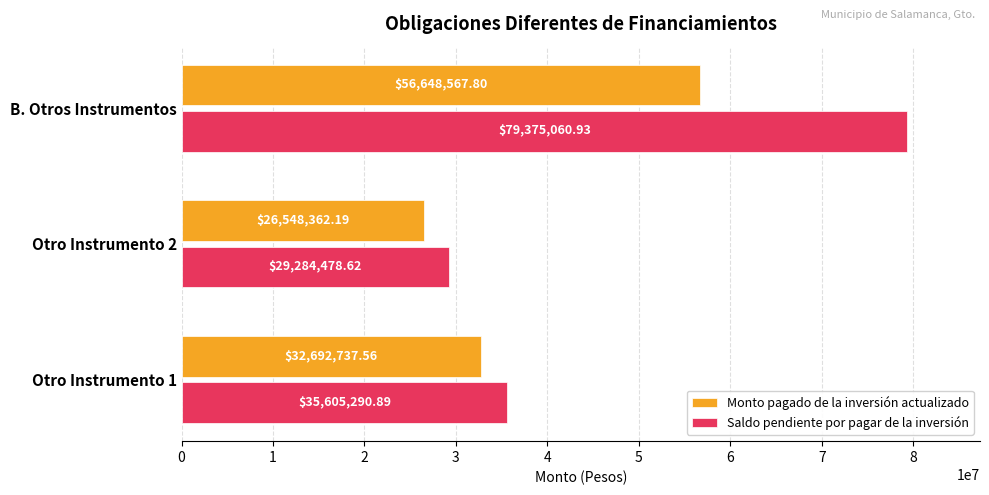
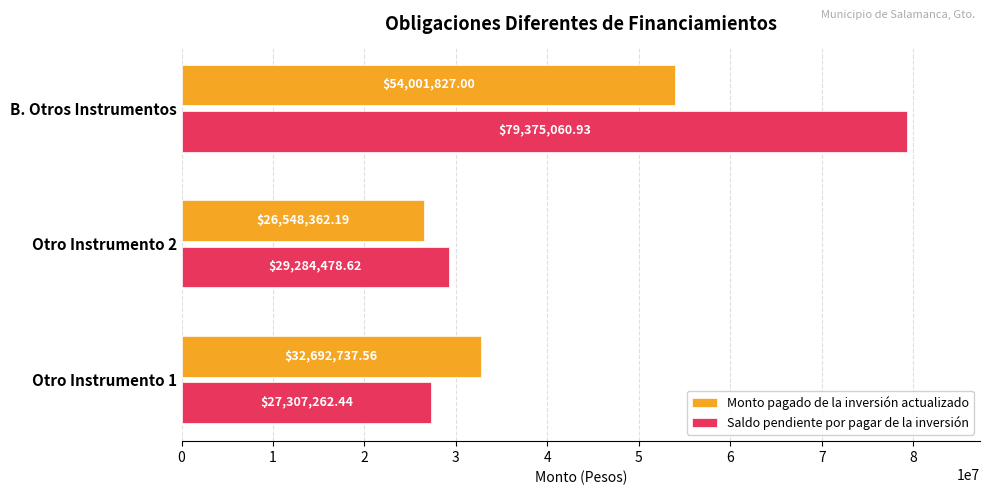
  {
    "Monto pagado de la inversión actualizado": {
-     "B. Otros Instrumentos": "$56,648,567.80",
+     "B. Otros Instrumentos": "$54,001,827.00",
      "Otro Instrumento 2": "$26,548,362.19",
      "Otro Instrumento 1": "$32,692,737.56"
    },
    "Saldo pendiente por pagar de la inversión": {
      "B. Otros Instrumentos": "$79,375,060.93",
      "Otro Instrumento 2": "$29,284,478.62",
-     "Otro Instrumento 1": "$35,605,290.89"
+     "Otro Instrumento 1": "$27,307,262.44"
    }
  }
